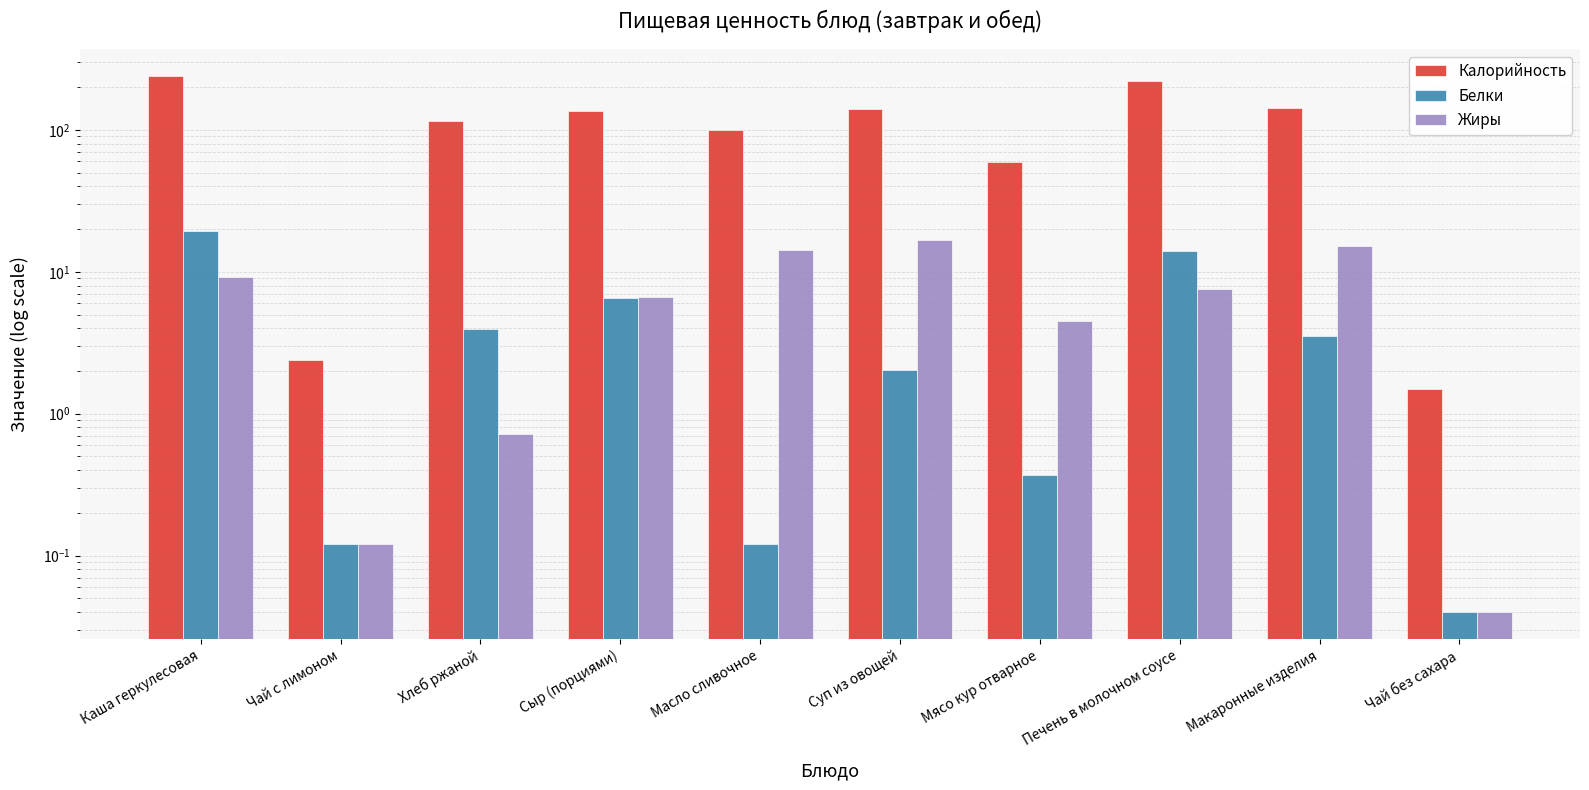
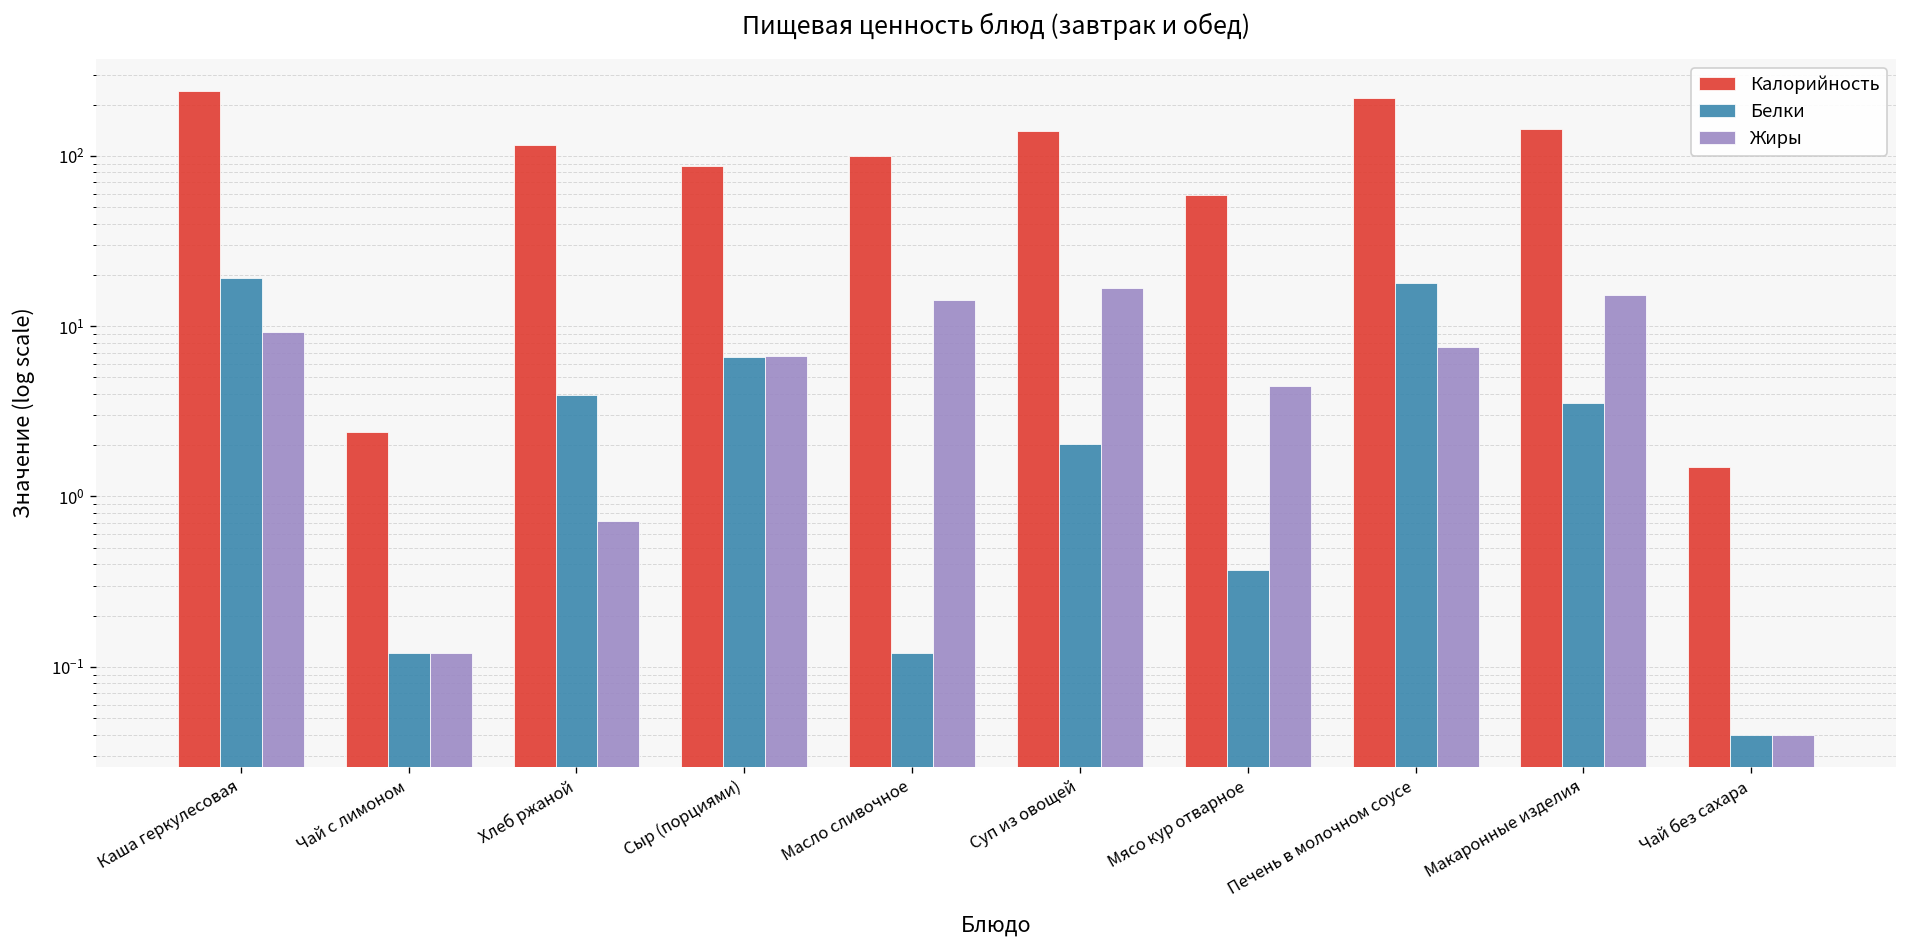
  {
    "Калорийность": {
      "Каша геркулесовая": 240,
      "Чай с лимоном": 2.4,
      "Хлеб ржаной": 120,
-     "Сыр (порциями)": 140,
+     "Сыр (порциями)": 90,
      "Масло сливочное": 100,
      "Суп из овощей": 140,
      "Мясо кур отварное": 59,
      "Печень в молочном соусе": 220,
      "Макаронные изделия": 140,
      "Чай без сахара": 1.5
    },
    "Белки": {
      "Каша геркулесовая": 19,
      "Чай с лимоном": 0.12,
      "Хлеб ржаной": 4,
      "Сыр (порциями)": 7,
      "Масло сливочное": 0.12,
      "Суп из овощей": 2,
      "Мясо кур отварное": 0.37,
-     "Печень в молочном соусе": 14,
+     "Печень в молочном соусе": 18,
      "Макаронные изделия": 3.5,
      "Чай без сахара": 0.040
    },
    "Жиры": {
      "Каша геркулесовая": 9,
      "Чай с лимоном": 0.12,
      "Хлеб ржаной": 0.7,
      "Сыр (порциями)": 7,
      "Масло сливочное": 14,
      "Суп из овощей": 17,
      "Мясо кур отварное": 4.5,
      "Печень в молочном соусе": 8,
      "Макаронные изделия": 15,
      "Чай без сахара": 0.040
    }
  }
